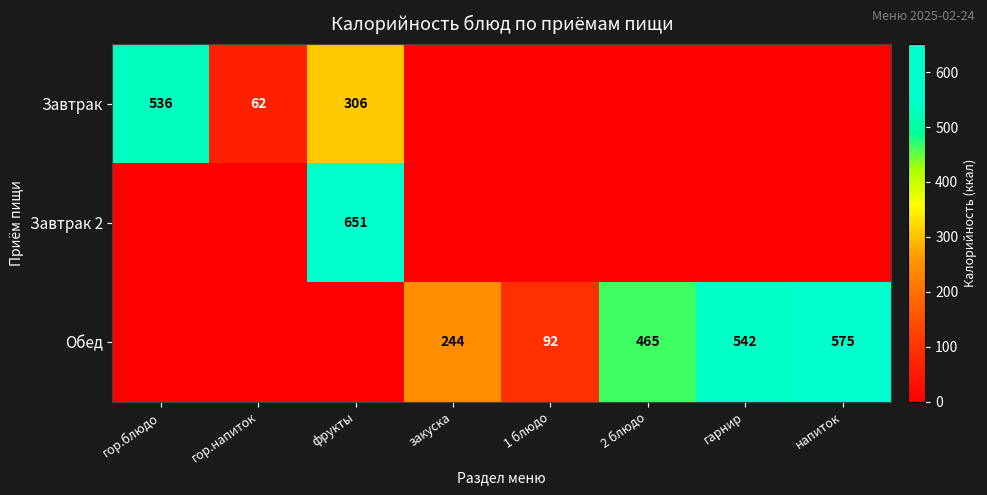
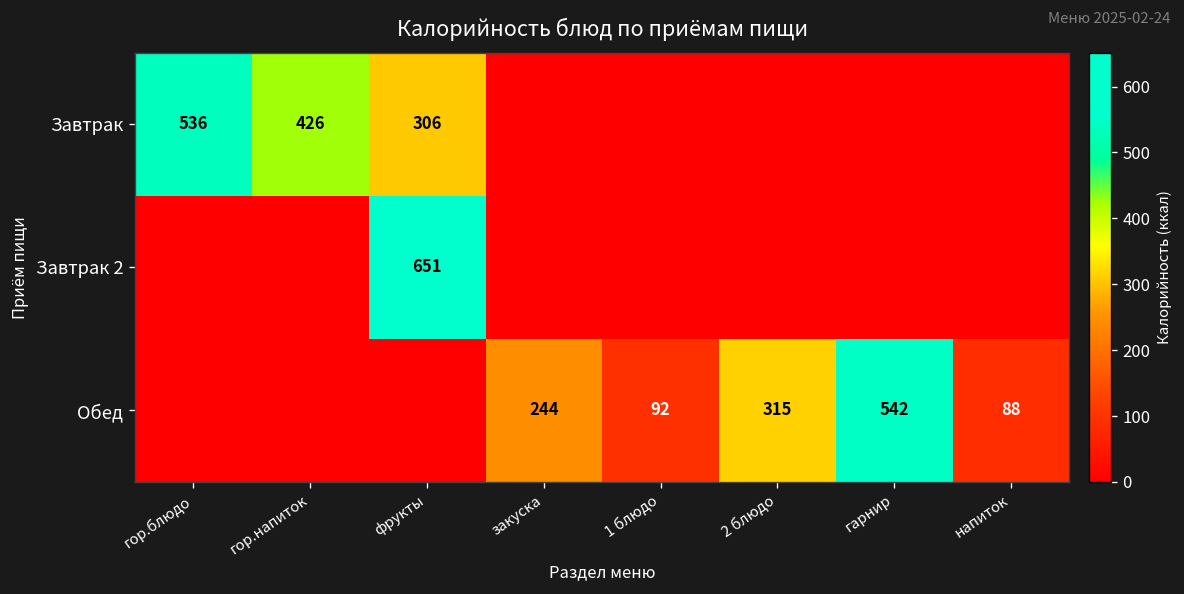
  {
    "Завтрак": {
      "гор.блюдо": 536,
-     "гор.напиток": 62,
+     "гор.напиток": 426,
      "фрукты": 306
    },
    "Завтрак 2": {
      "фрукты": 651
    },
    "Обед": {
      "закуска": 244,
      "1 блюдо": 92,
-     "2 блюдо": 465,
+     "2 блюдо": 315,
      "гарнир": 542,
-     "напиток": 575
+     "напиток": 88
    }
  }
